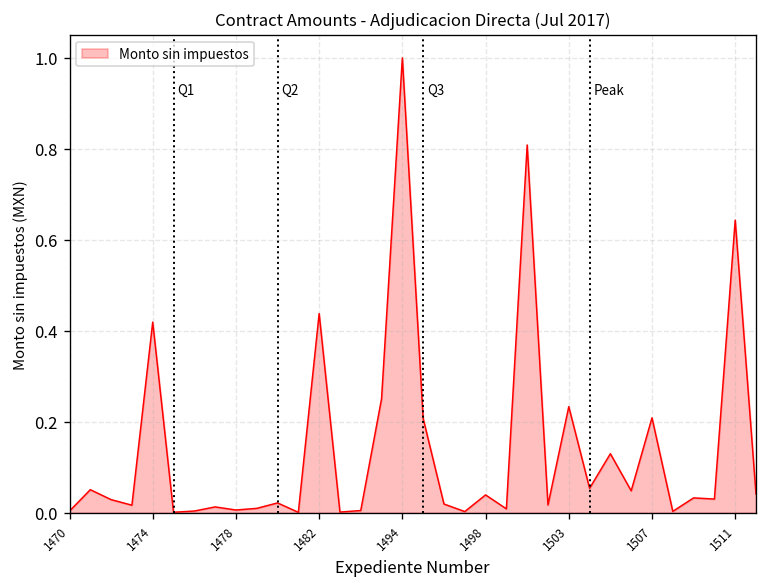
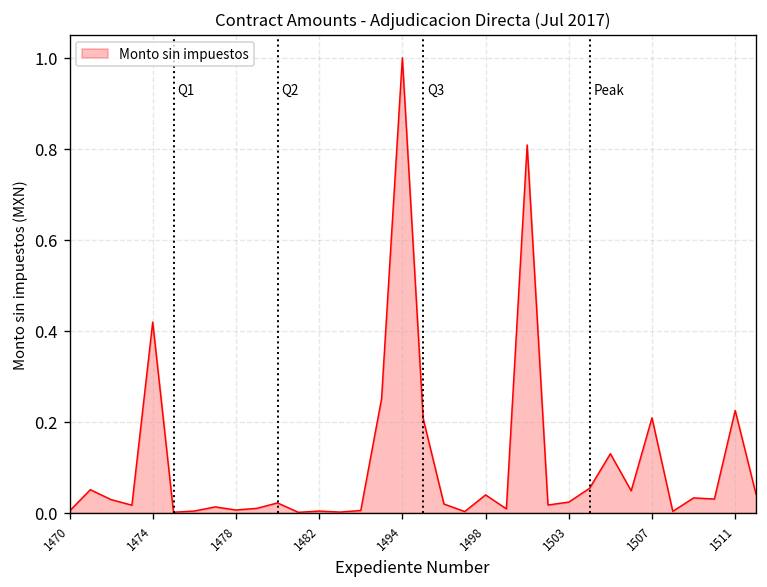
  {
    "1470": 0.00,
    "1474": 0.42,
    "1478": 0.01,
-   "1482": 0.44,
+   "1482": 0.00,
    "1494": 1.00,
    "1498": 0.04,
-   "1503": 0.23,
+   "1503": 0.02,
    "1507": 0.21,
-   "1511": 0.64
+   "1511": 0.22
  }
